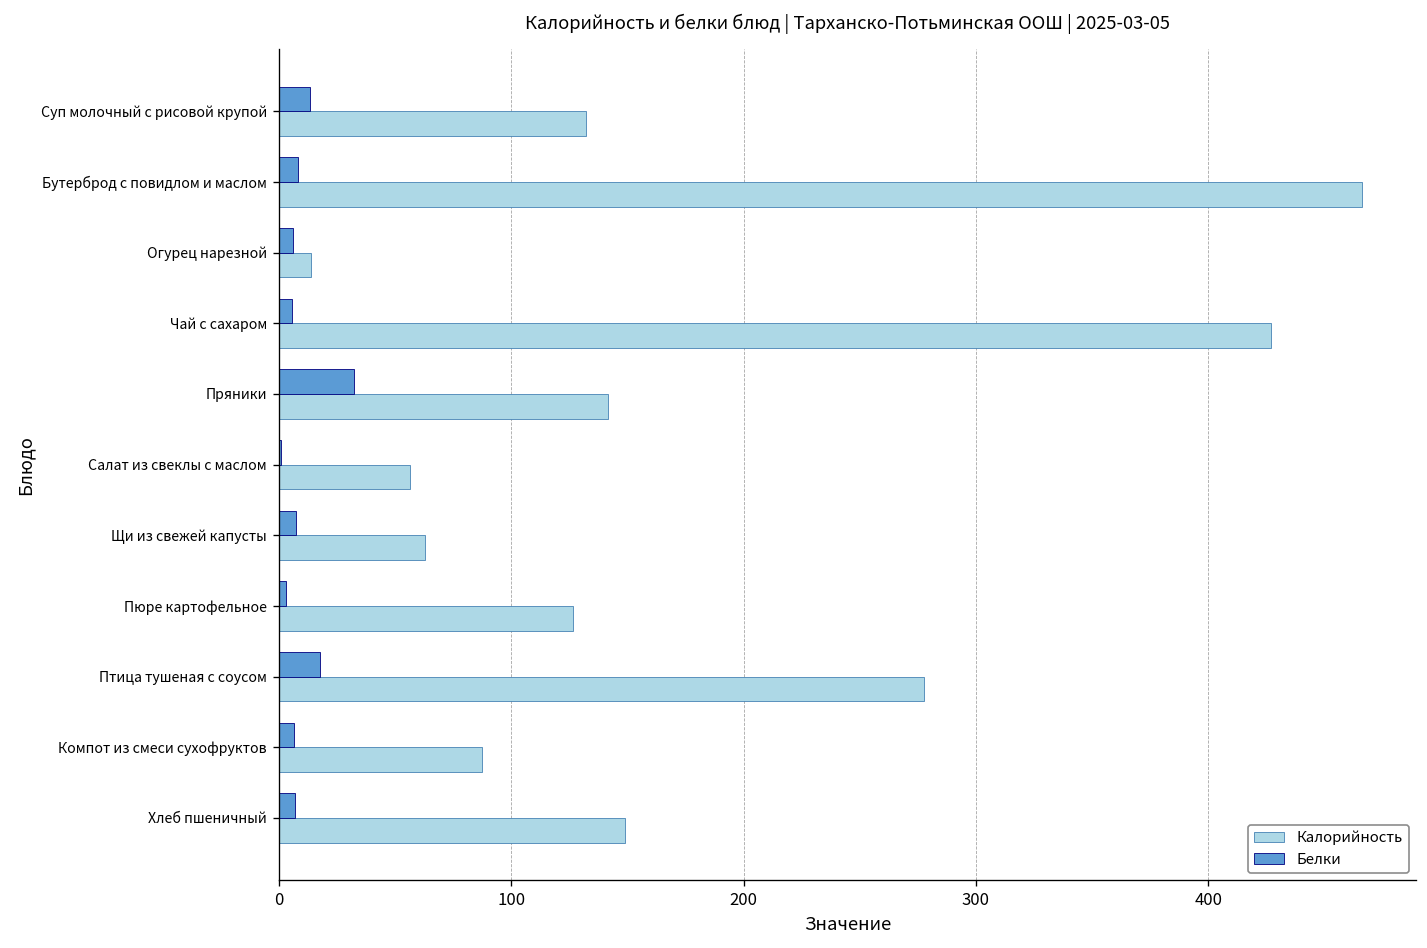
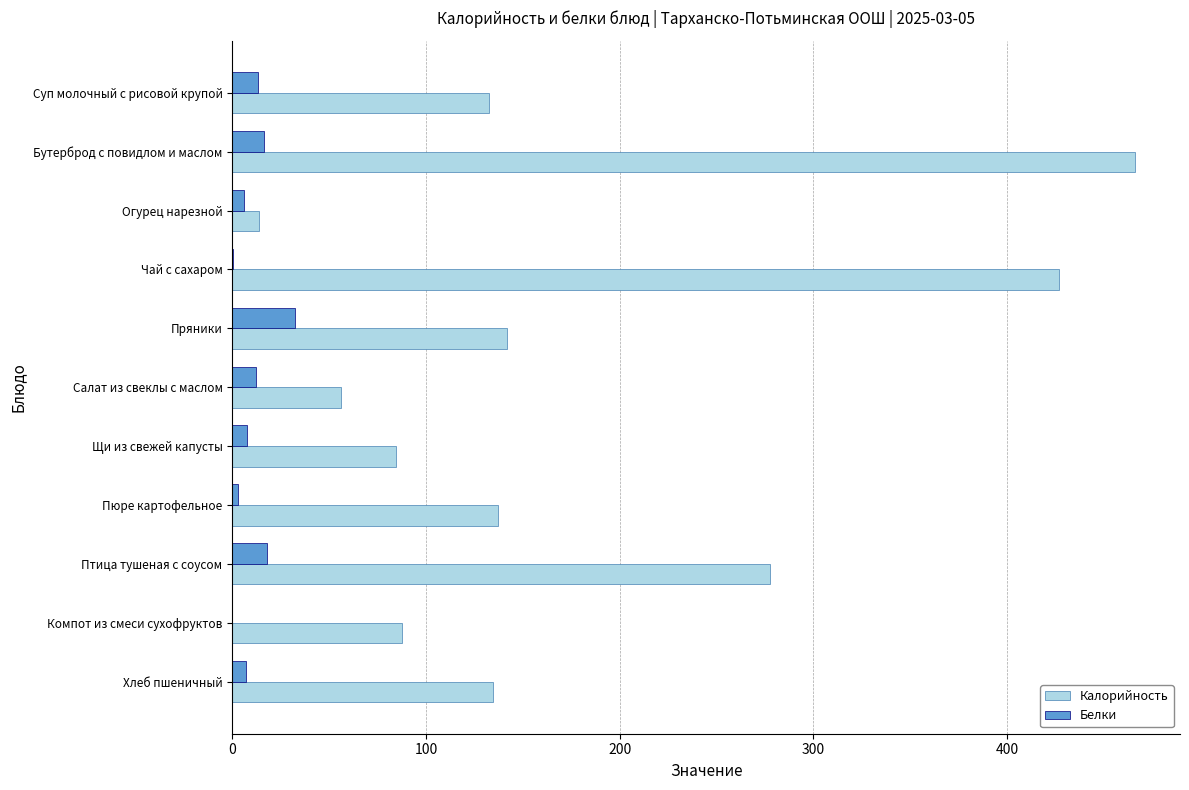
  {
    "Калорийность": {
      "Суп молочный с рисовой крупой": 132,
      "Бутерброд с повидлом и маслом": 466,
      "Огурец нарезной": 14,
      "Чай с сахаром": 427,
      "Пряники": 142,
      "Салат из свеклы с маслом": 56,
-     "Щи из свежей капусты": 63,
-     "Пюре картофельное": 127,
+     "Щи из свежей капусты": 85,
+     "Пюре картофельное": 137,
      "Птица тушеная с соусом": 278,
      "Компот из смеси сухофруктов": 88,
-     "Хлеб пшеничный": 149
+     "Хлеб пшеничный": 134
    },
    "Белки": {
      "Суп молочный с рисовой крупой": 13,
-     "Бутерброд с повидлом и маслом": 8,
+     "Бутерброд с повидлом и маслом": 16,
      "Огурец нарезной": 6,
-     "Чай с сахаром": 6,
+     "Чай с сахаром": 0,
      "Пряники": 32,
-     "Салат из свеклы с маслом": 1,
+     "Салат из свеклы с маслом": 12,
      "Щи из свежей капусты": 7,
      "Пюре картофельное": 3,
      "Птица тушеная с соусом": 18,
-     "Компот из смеси сухофруктов": 7,
+     "Компот из смеси сухофруктов": 0,
      "Хлеб пшеничный": 7
    }
  }
